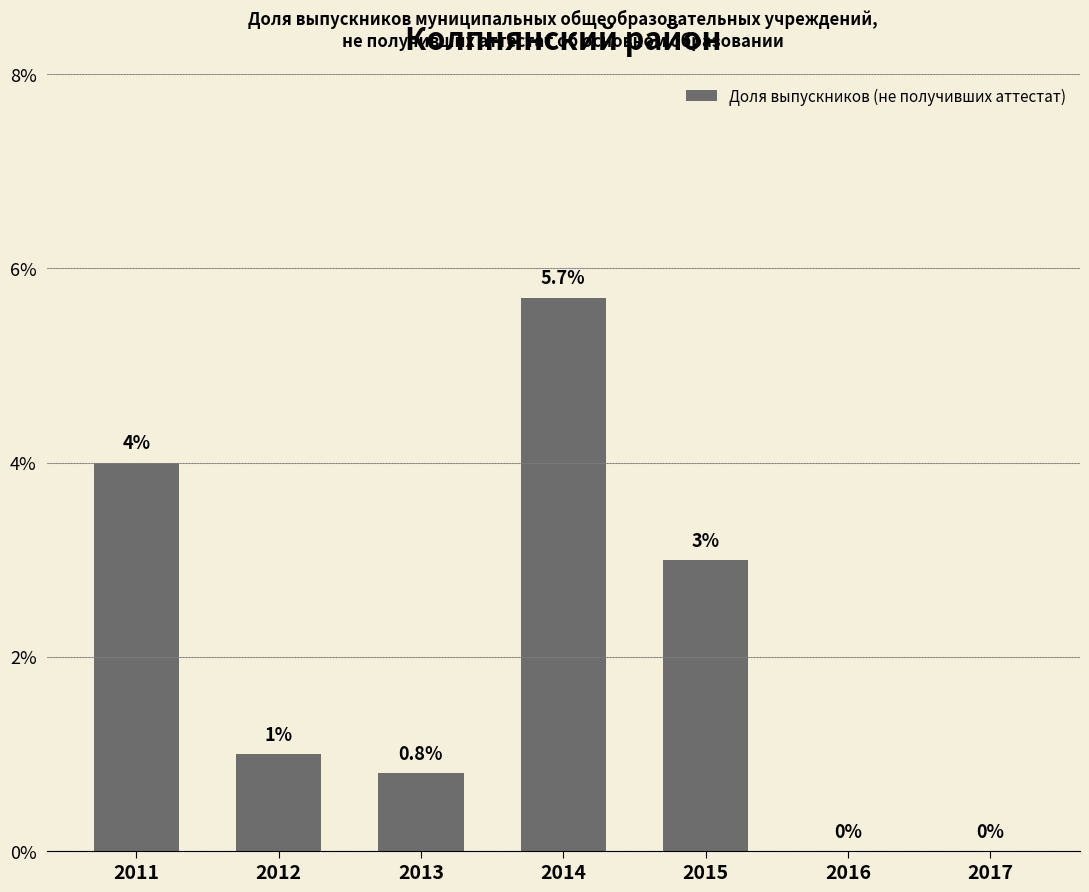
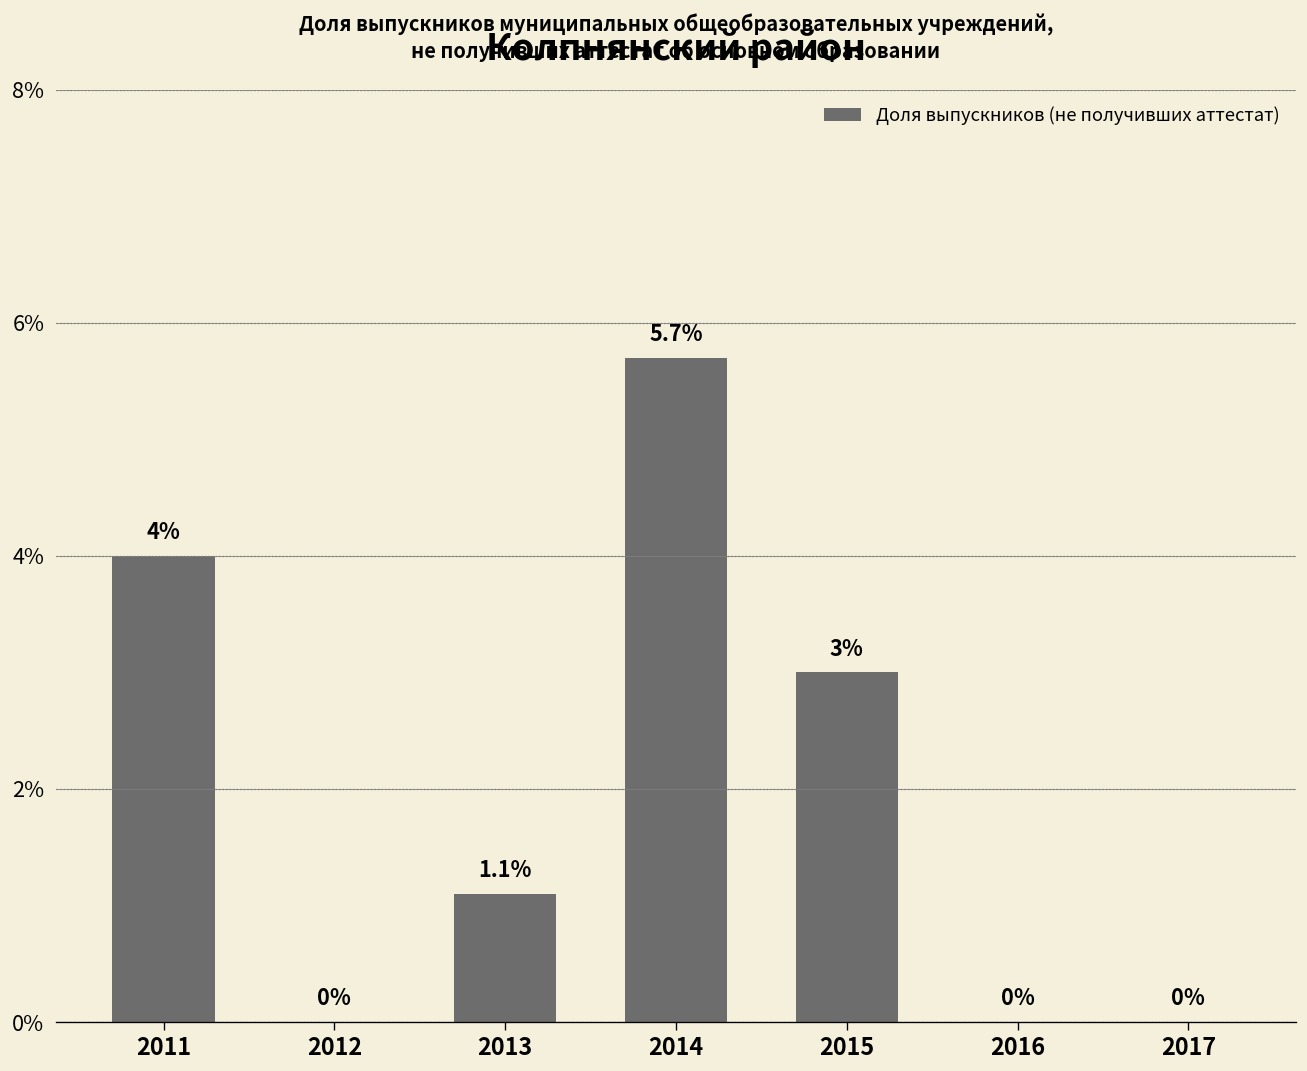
  {
    "2011": "4%",
-   "2012": "1%",
-   "2013": "0.8%",
+   "2012": "0%",
+   "2013": "1.1%",
    "2014": "5.7%",
    "2015": "3%",
    "2016": "0%",
    "2017": "0%"
  }
